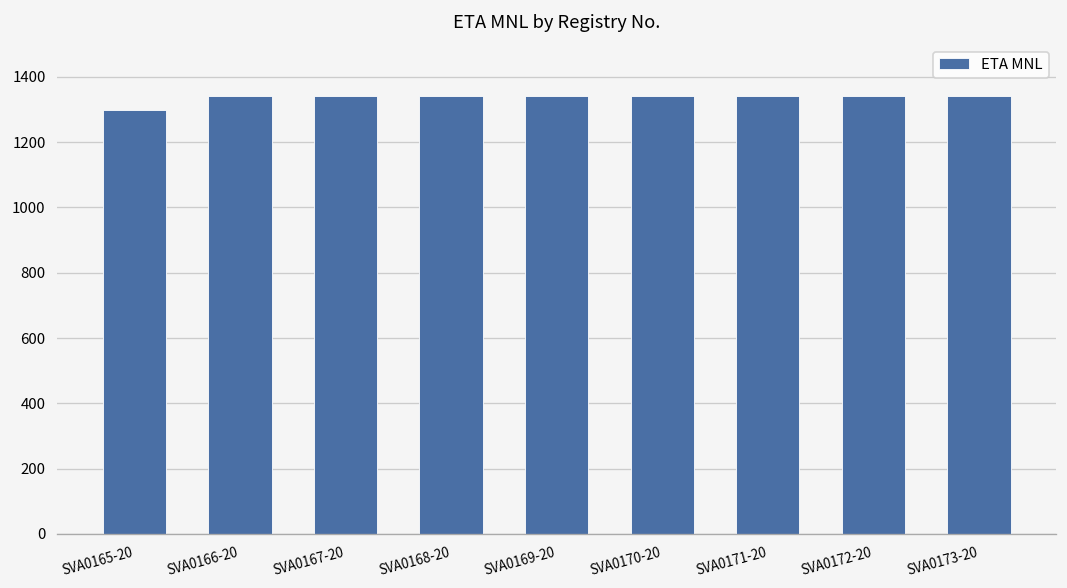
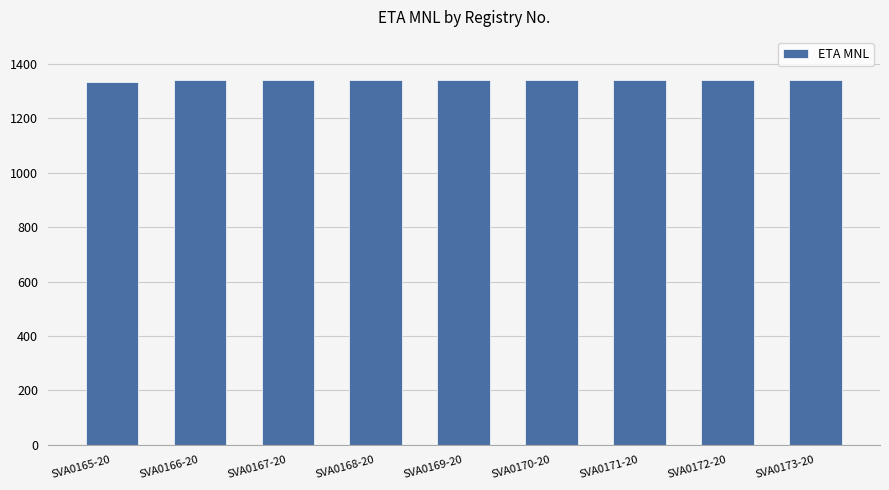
  {
-   "SVA0165-20": 1300,
+   "SVA0165-20": 1330,
    "SVA0166-20": 1340,
    "SVA0167-20": 1340,
    "SVA0168-20": 1340,
    "SVA0169-20": 1340,
    "SVA0170-20": 1340,
    "SVA0171-20": 1340,
    "SVA0172-20": 1340,
    "SVA0173-20": 1340
  }
